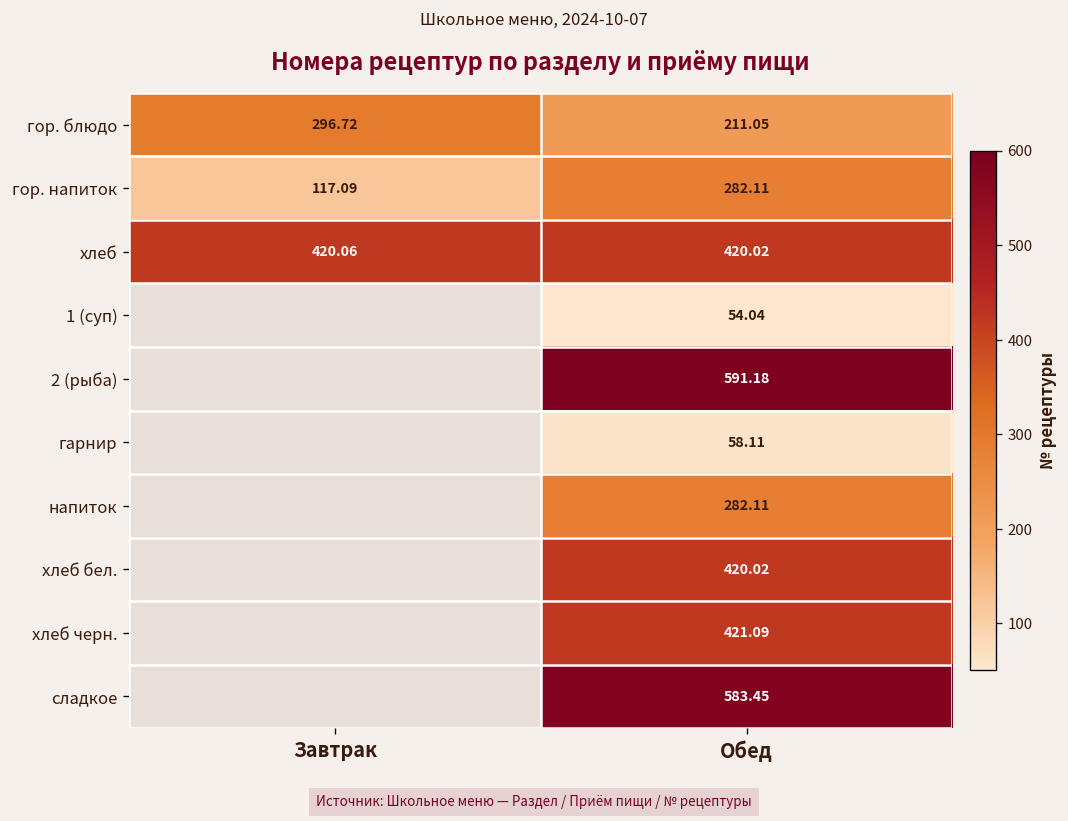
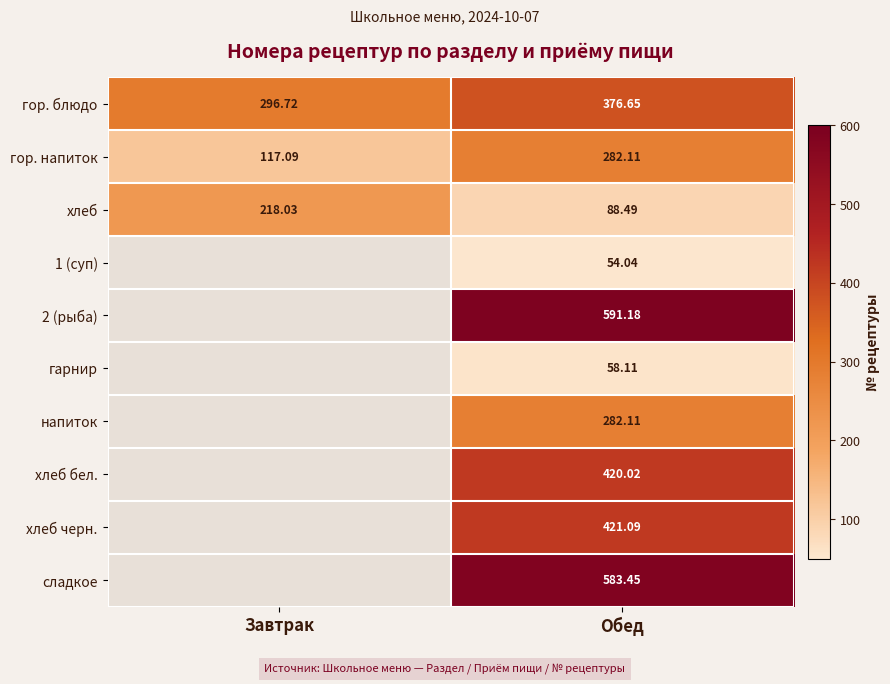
  {
    "гор. блюдо": {
      "Завтрак": 296.72,
-     "Обед": 211.05
+     "Обед": 376.65
    },
    "гор. напиток": {
      "Завтрак": 117.09,
      "Обед": 282.11
    },
    "хлеб": {
-     "Завтрак": 420.06,
-     "Обед": 420.02
+     "Завтрак": 218.03,
+     "Обед": 88.49
    },
    "1 (суп)": {
      "Обед": 54.04
    },
    "2 (рыба)": {
      "Обед": 591.18
    },
    "гарнир": {
      "Обед": 58.11
    },
    "напиток": {
      "Обед": 282.11
    },
    "хлеб бел.": {
      "Обед": 420.02
    },
    "хлеб черн.": {
      "Обед": 421.09
    },
    "сладкое": {
      "Обед": 583.45
    }
  }
